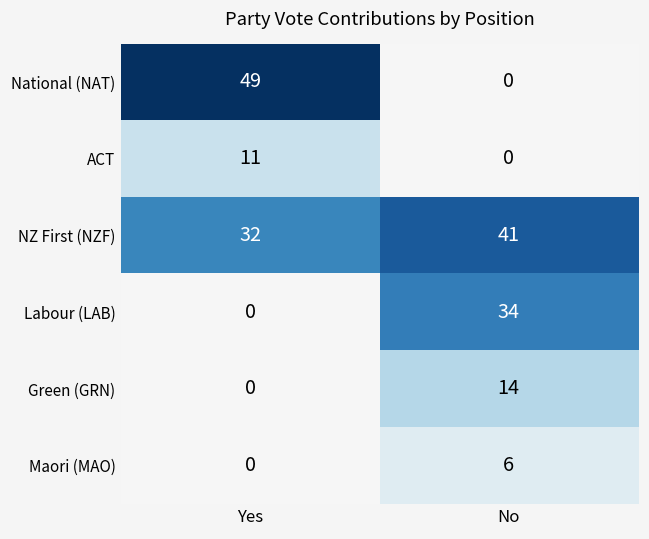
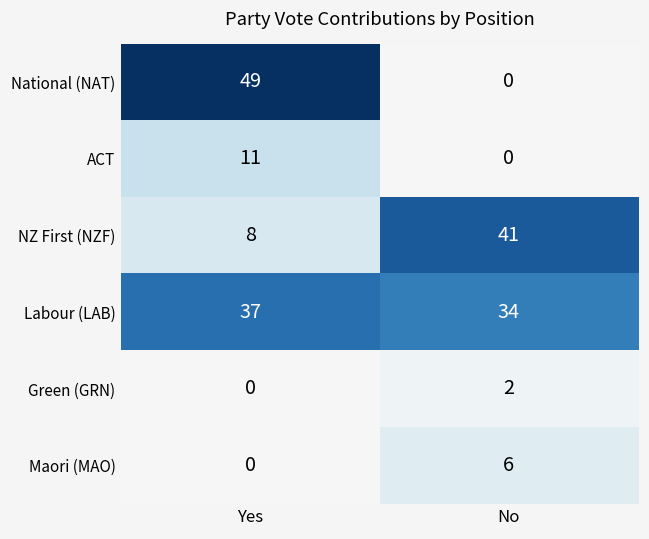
  {
    "National (NAT)": {
      "Yes": 49,
      "No": 0
    },
    "ACT": {
      "Yes": 11,
      "No": 0
    },
    "NZ First (NZF)": {
-     "Yes": 32,
+     "Yes": 8,
      "No": 41
    },
    "Labour (LAB)": {
-     "Yes": 0,
+     "Yes": 37,
      "No": 34
    },
    "Green (GRN)": {
      "Yes": 0,
-     "No": 14
+     "No": 2
    },
    "Maori (MAO)": {
      "Yes": 0,
      "No": 6
    }
  }
